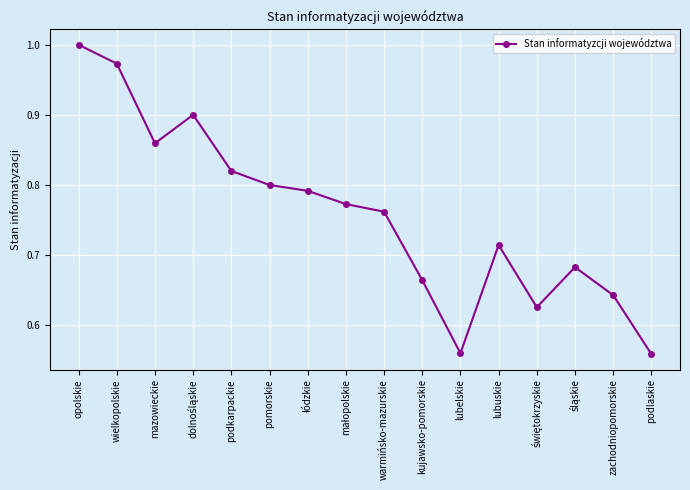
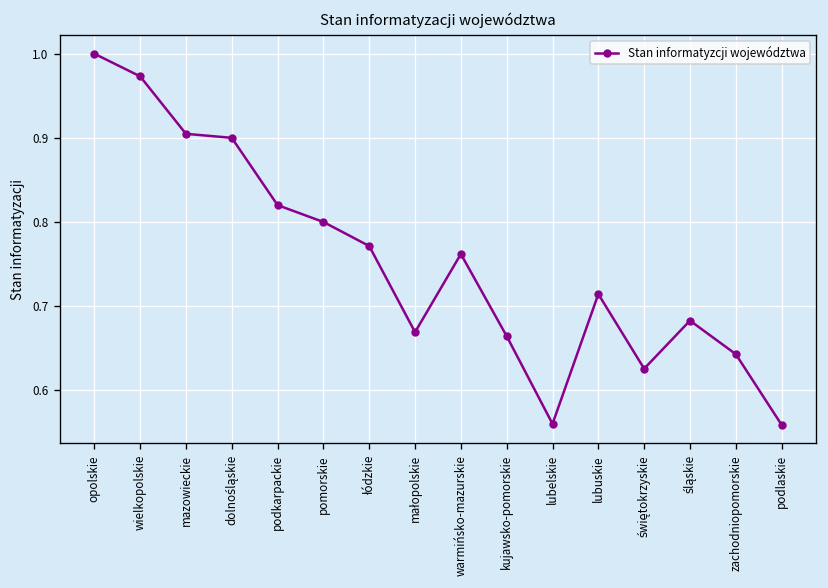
  {
    "opolskie": 1.00,
    "wielkopolskie": 0.97,
-   "mazowieckie": 0.86,
+   "mazowieckie": 0.90,
    "dolnośląskie": 0.90,
    "podkarpackie": 0.82,
    "pomorskie": 0.80,
-   "łódzkie": 0.79,
-   "małopolskie": 0.77,
+   "łódzkie": 0.77,
+   "małopolskie": 0.67,
    "warmińsko-mazurskie": 0.76,
    "kujawsko-pomorskie": 0.66,
    "lubelskie": 0.56,
    "lubuskie": 0.71,
    "świętokrzyskie": 0.63,
    "śląskie": 0.68,
    "zachodniopomorskie": 0.64,
    "podlaskie": 0.56
  }
